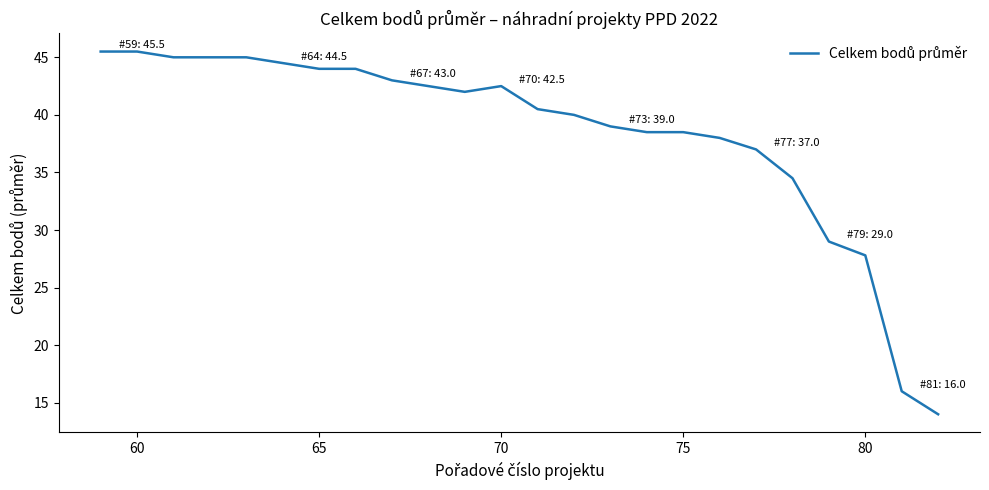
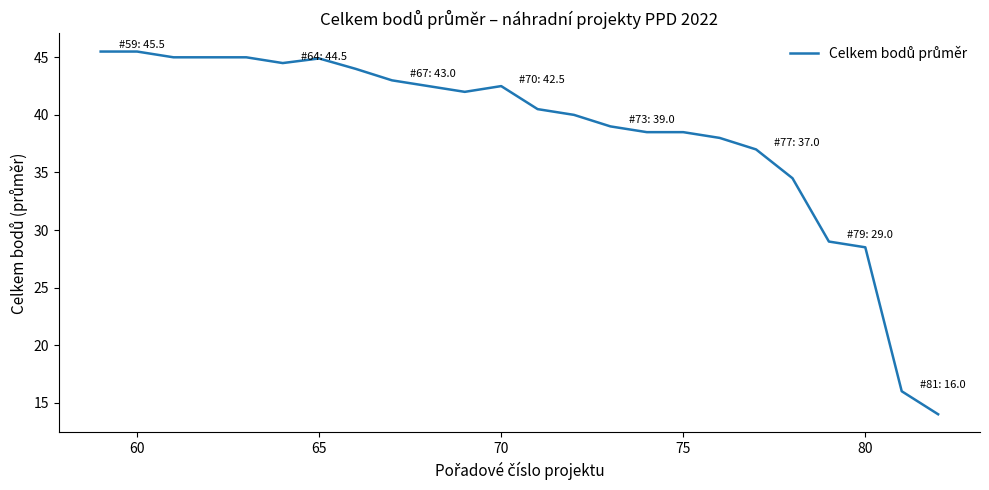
  {
-   "65": 44.0,
+   "65": 44.9,
    "75": 38.5,
-   "80": 27.8
+   "80": 28.5
  }
